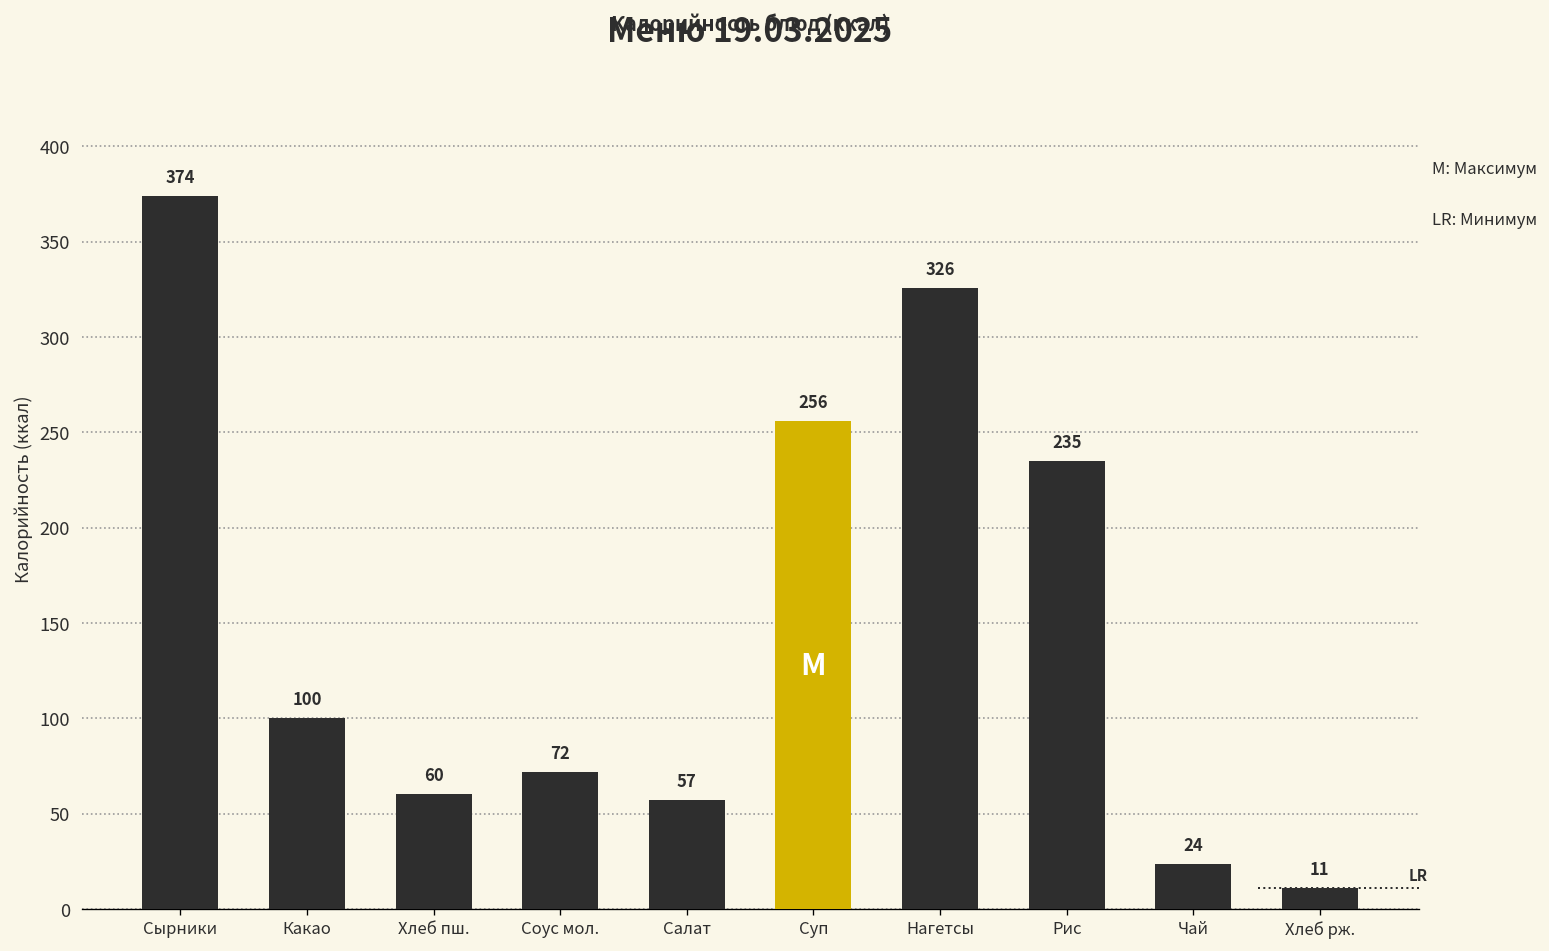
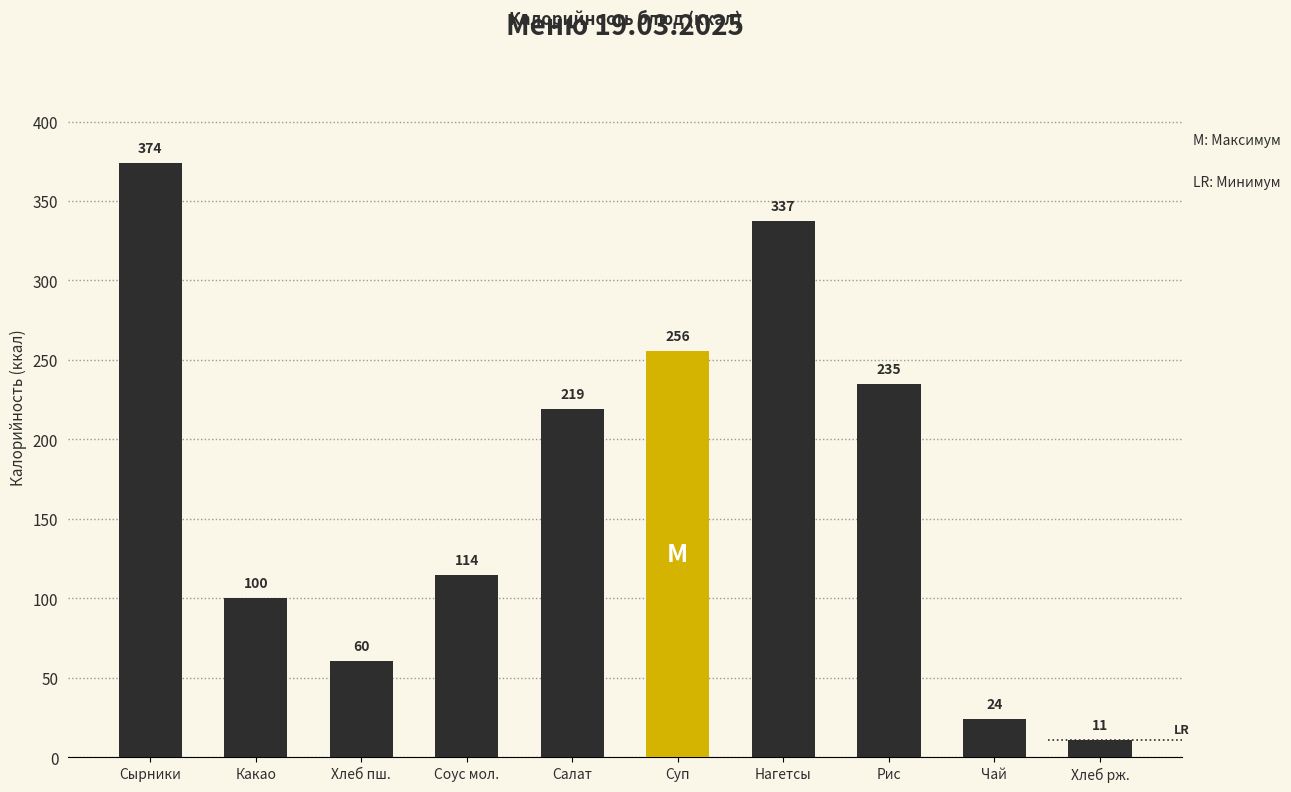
  {
    "Сырники": 374,
    "Какао": 100,
    "Хлеб пш.": 60,
-   "Соус мол.": 72,
-   "Салат": 57,
+   "Соус мол.": 114,
+   "Салат": 219,
    "Суп": 256,
-   "Нагетсы": 326,
+   "Нагетсы": 337,
    "Рис": 235,
    "Чай": 24,
    "Хлеб рж.": 11
  }
